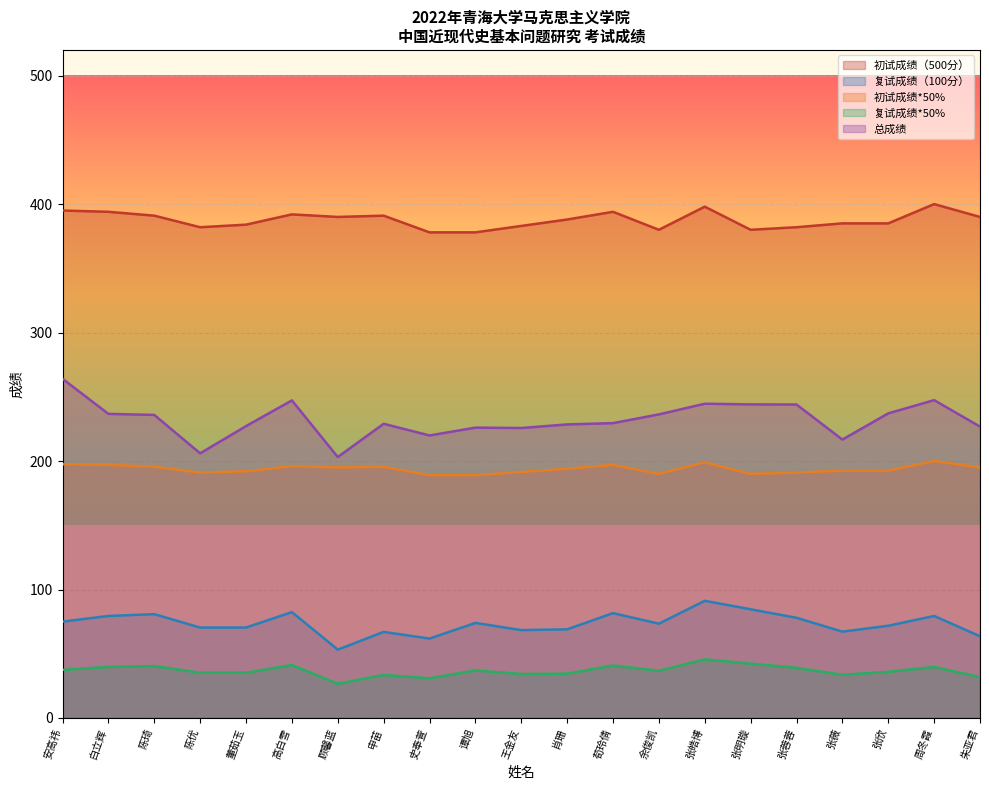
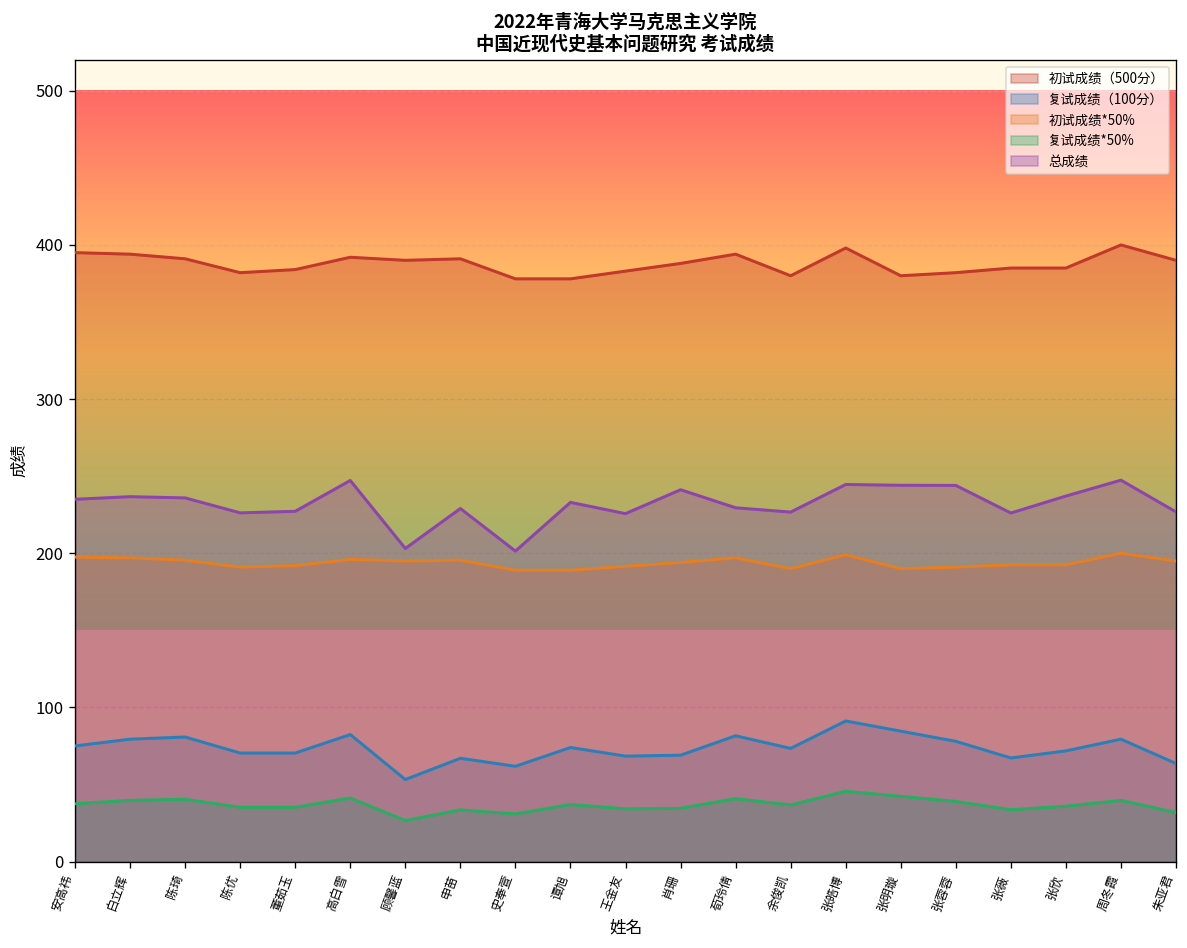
  {
    "总成绩": {
-     "安高祎": 264,
+     "安高祎": 235,
      "白立辉": 237,
      "陈琦": 236,
-     "陈优": 206,
+     "陈优": 226,
      "董茹玉": 227,
      "高白雪": 247,
      "顾馨蓝": 203,
      "申苗": 229,
-     "史奉萱": 220,
-     "谭旭": 226,
+     "史奉萱": 201,
+     "谭旭": 233,
      "王金友": 226,
-     "肖珊": 229,
+     "肖珊": 241,
      "荀玲倩": 230,
-     "余俊凯": 236,
+     "余俊凯": 227,
      "张皓博": 245,
      "张明璇": 244,
      "张蓉蓉": 244,
-     "张薇": 217,
+     "张薇": 226,
      "张欣": 237,
      "周冬霞": 247,
      "朱亚君": 227
    }
  }
